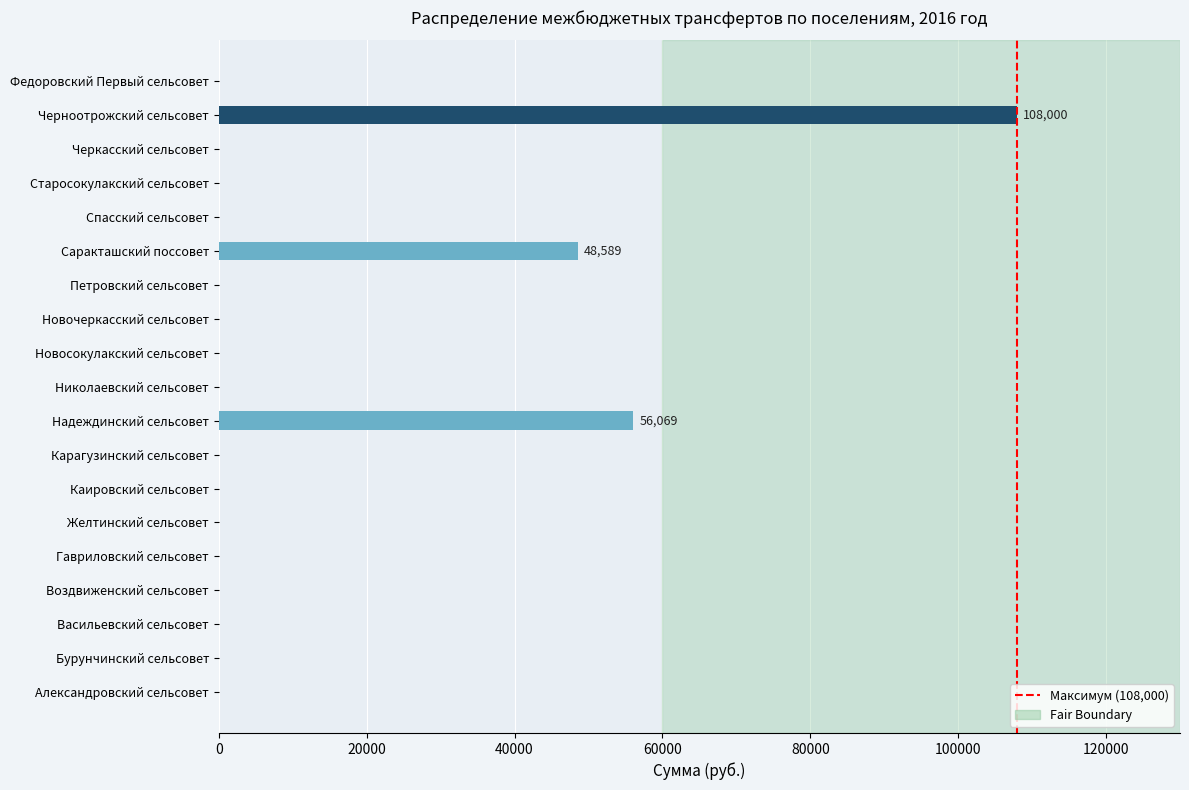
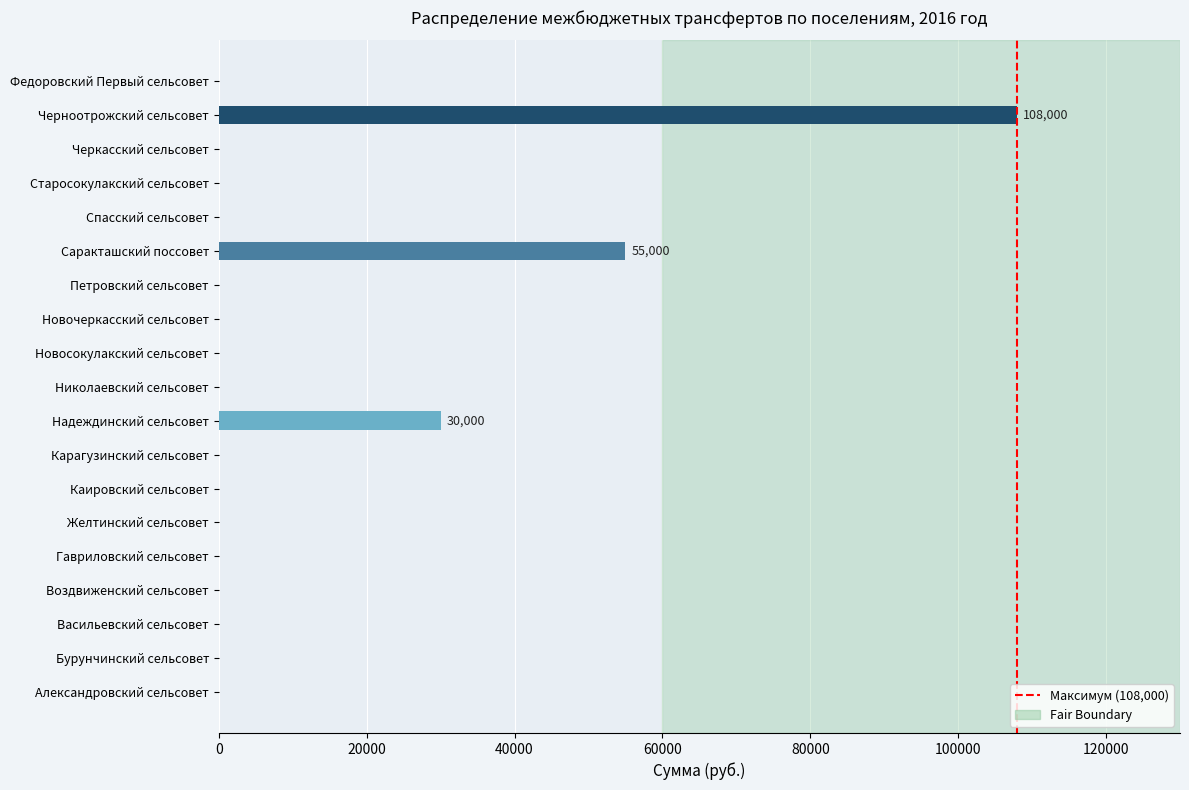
  {
    "Черноотрожский сельсовет": "108,000",
-   "Саракташский поссовет": "48,589",
-   "Надеждинский сельсовет": "56,069"
+   "Саракташский поссовет": "55,000",
+   "Надеждинский сельсовет": "30,000"
  }
